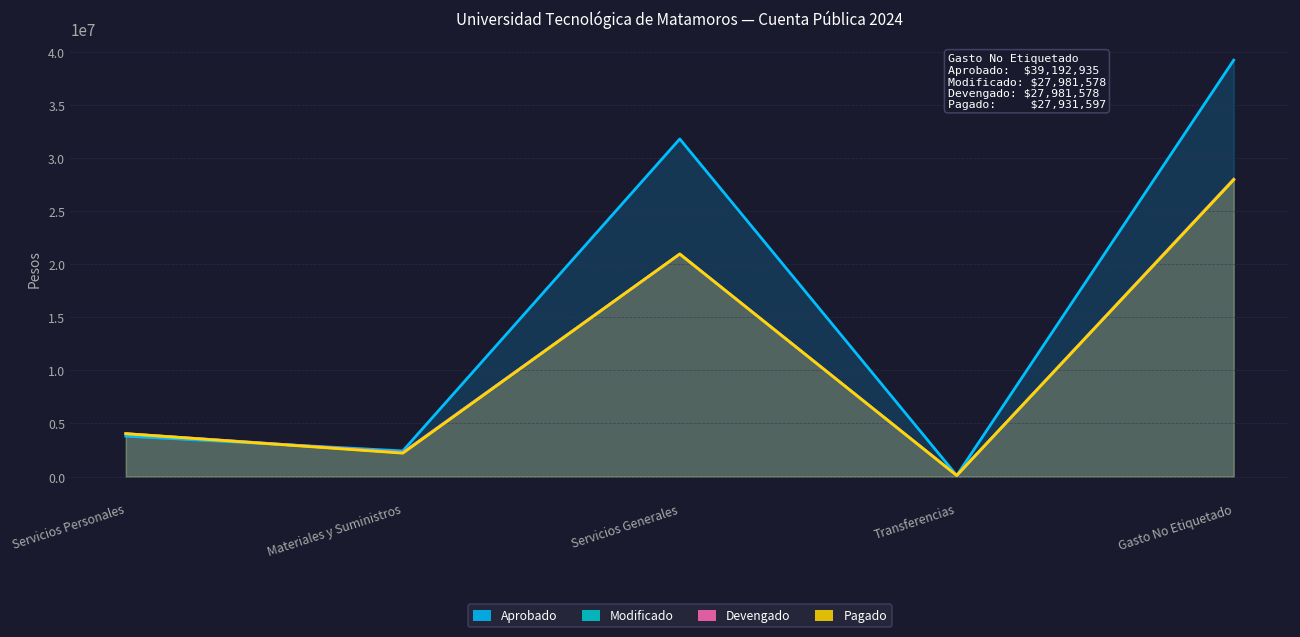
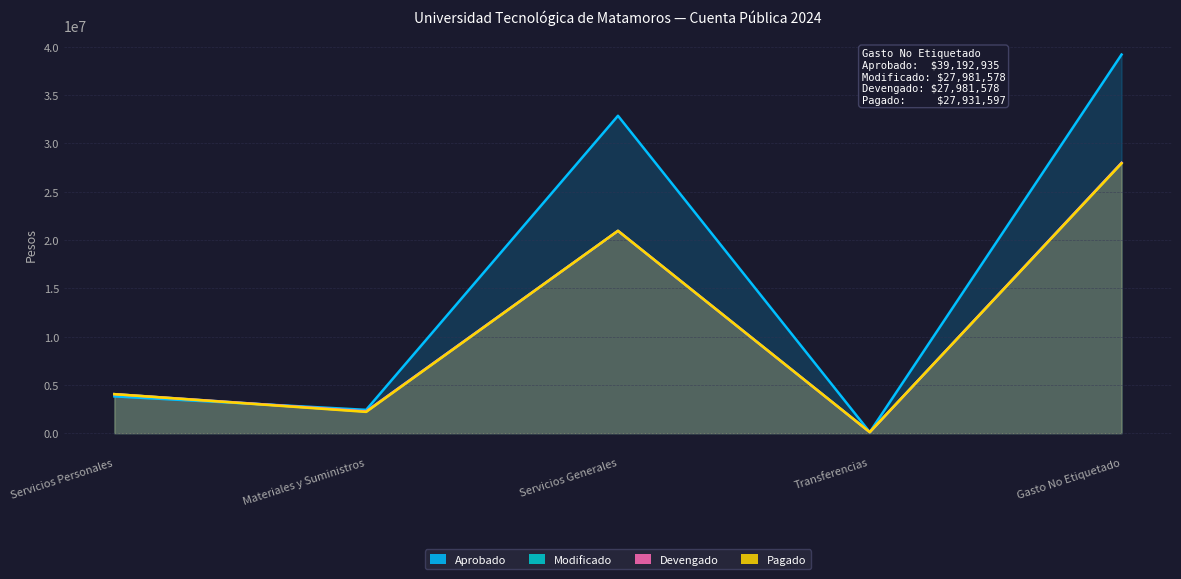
  {
    "Aprobado": {
-     "Servicios Generales": 32000000,
+     "Servicios Generales": 33000000,
      "Gasto No Etiquetado": 39000000
    }
  }
